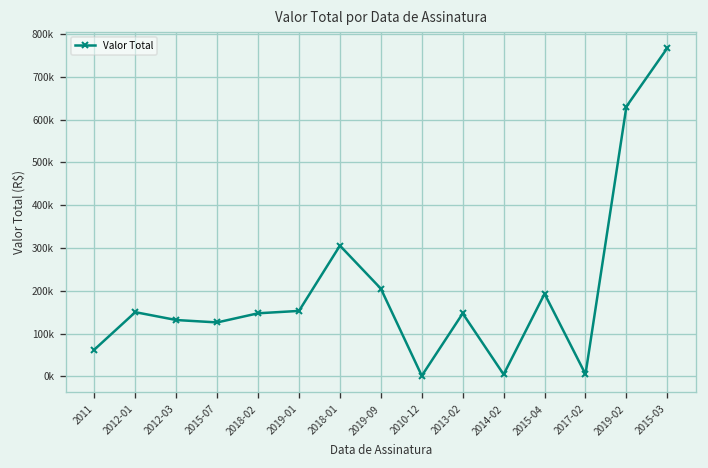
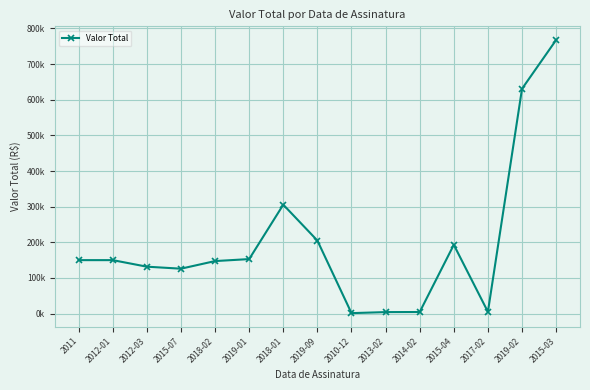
  {
-   "2011": 60000,
+   "2011": 150000,
    "2012-01": 150000,
    "2012-03": 130000,
    "2015-07": 130000,
    "2018-02": 150000,
    "2019-01": 150000,
    "2018-01": 310000,
    "2019-09": 200000,
    "2010-12": 0,
-   "2013-02": 150000,
+   "2013-02": 0,
    "2014-02": 0,
    "2015-04": 190000,
    "2017-02": 0,
    "2019-02": 630000,
    "2015-03": 770000
  }
